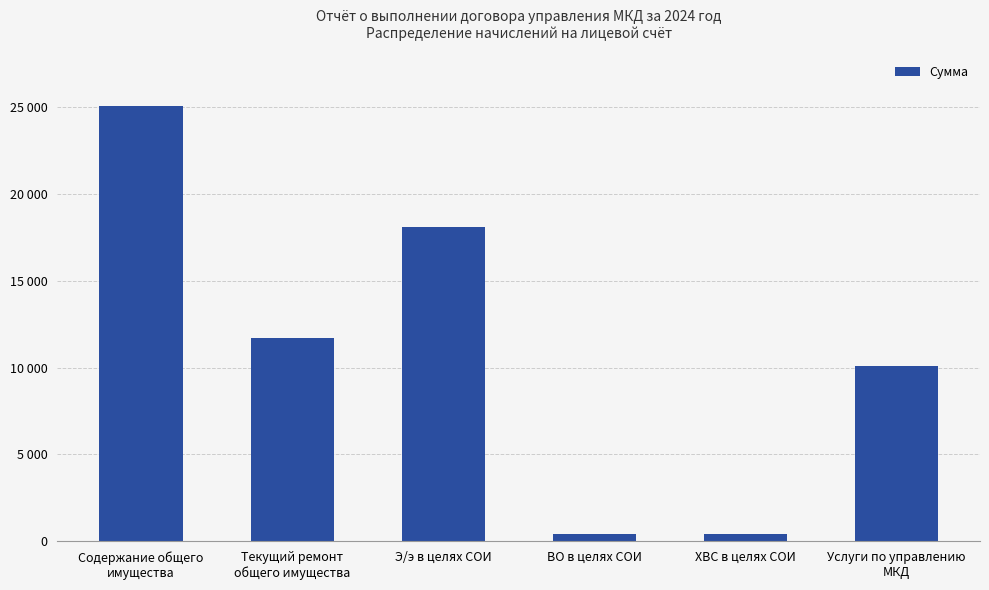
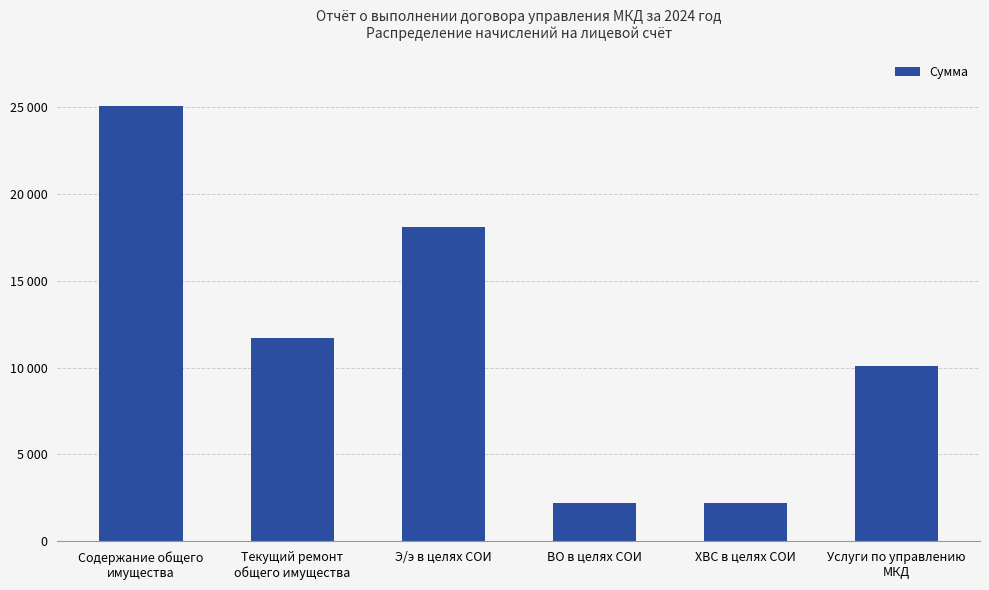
  {
    "Содержание общего имущества": 25000,
    "Текущий ремонт общего имущества": 11700,
    "Э/э в целях СОИ": 18100,
-   "ВО в целях СОИ": 400,
-   "ХВС в целях СОИ": 400,
+   "ВО в целях СОИ": 2200,
+   "ХВС в целях СОИ": 2200,
    "Услуги по управлению МКД": 10100
  }
